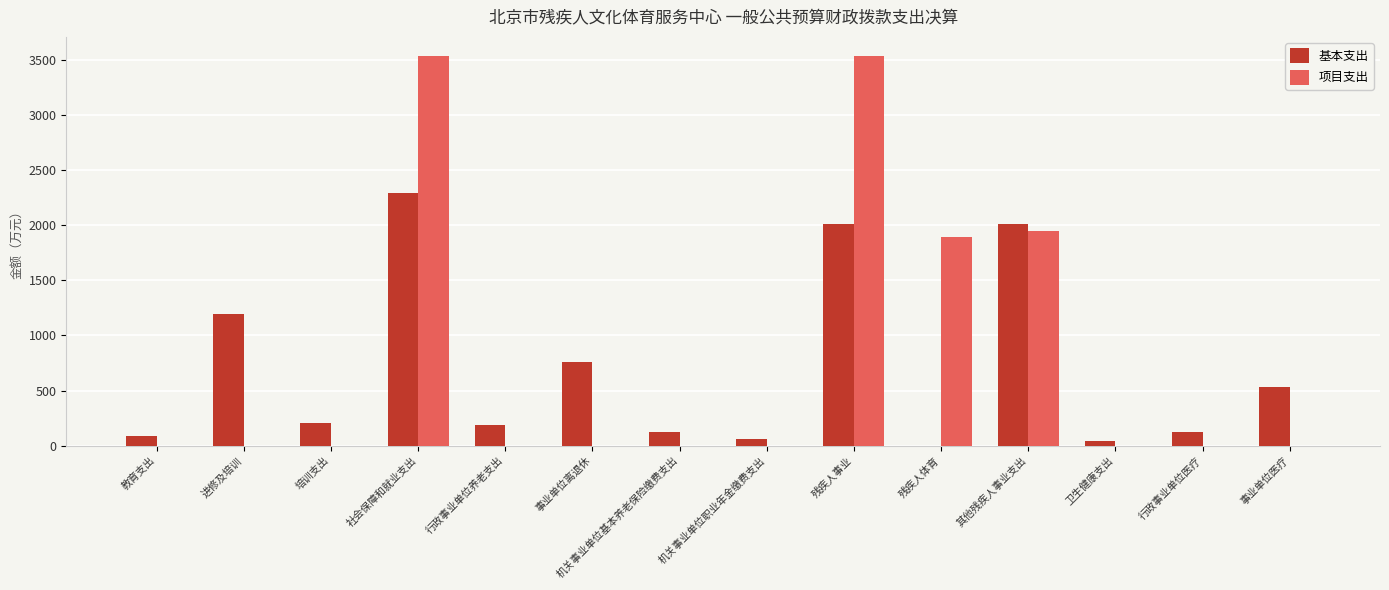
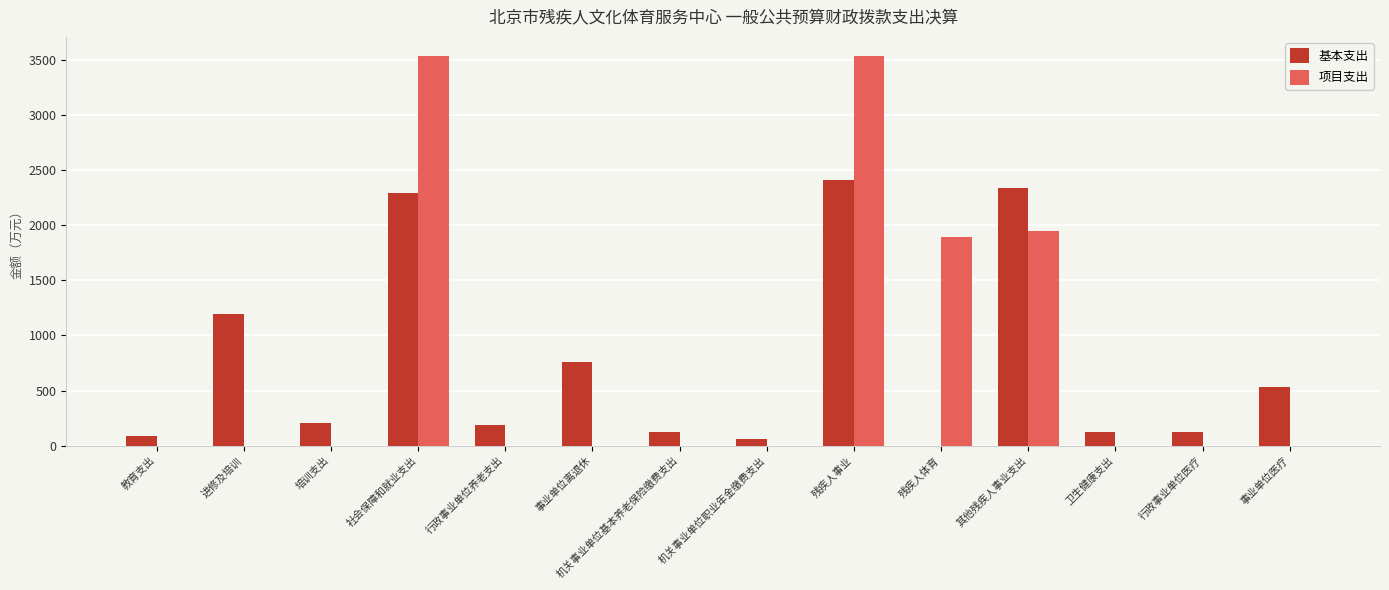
  {
    "基本支出": {
      "教育支出": 80,
      "进修及培训": 1200,
      "培训支出": 210,
      "社会保障和就业支出": 2290,
      "行政事业单位养老支出": 190,
      "事业单位离退休": 760,
      "机关事业单位基本养老保险缴费支出": 120,
      "机关事业单位职业年金缴费支出": 60,
-     "残疾人事业": 2010,
+     "残疾人事业": 2410,
      "残疾人体育": 0,
-     "其他残疾人事业支出": 2010,
-     "卫生健康支出": 40,
+     "其他残疾人事业支出": 2340,
+     "卫生健康支出": 130,
      "行政事业单位医疗": 130,
      "事业单位医疗": 530
    },
    "项目支出": {
      "教育支出": 0,
      "进修及培训": 0,
      "培训支出": 0,
      "社会保障和就业支出": 3530,
      "行政事业单位养老支出": 0,
      "事业单位离退休": 0,
      "机关事业单位基本养老保险缴费支出": 0,
      "机关事业单位职业年金缴费支出": 0,
      "残疾人事业": 3530,
      "残疾人体育": 1900,
      "其他残疾人事业支出": 1940,
      "卫生健康支出": 0,
      "行政事业单位医疗": 0,
      "事业单位医疗": 0
    }
  }
